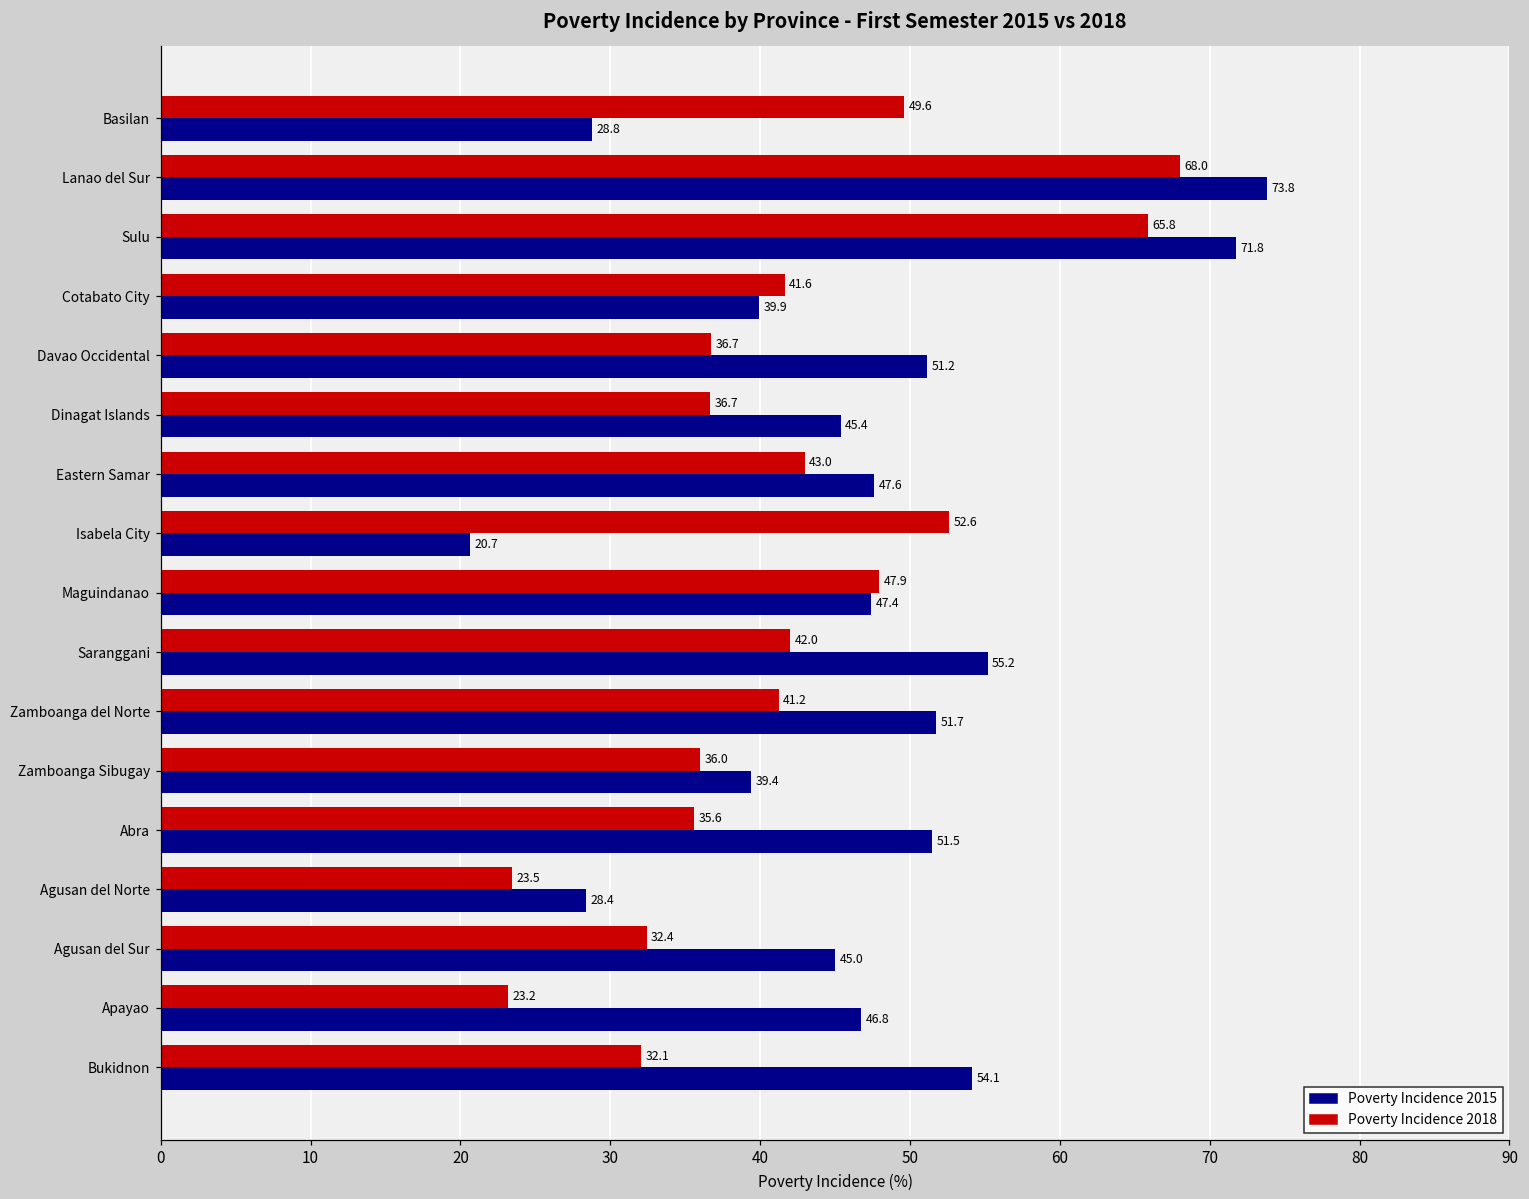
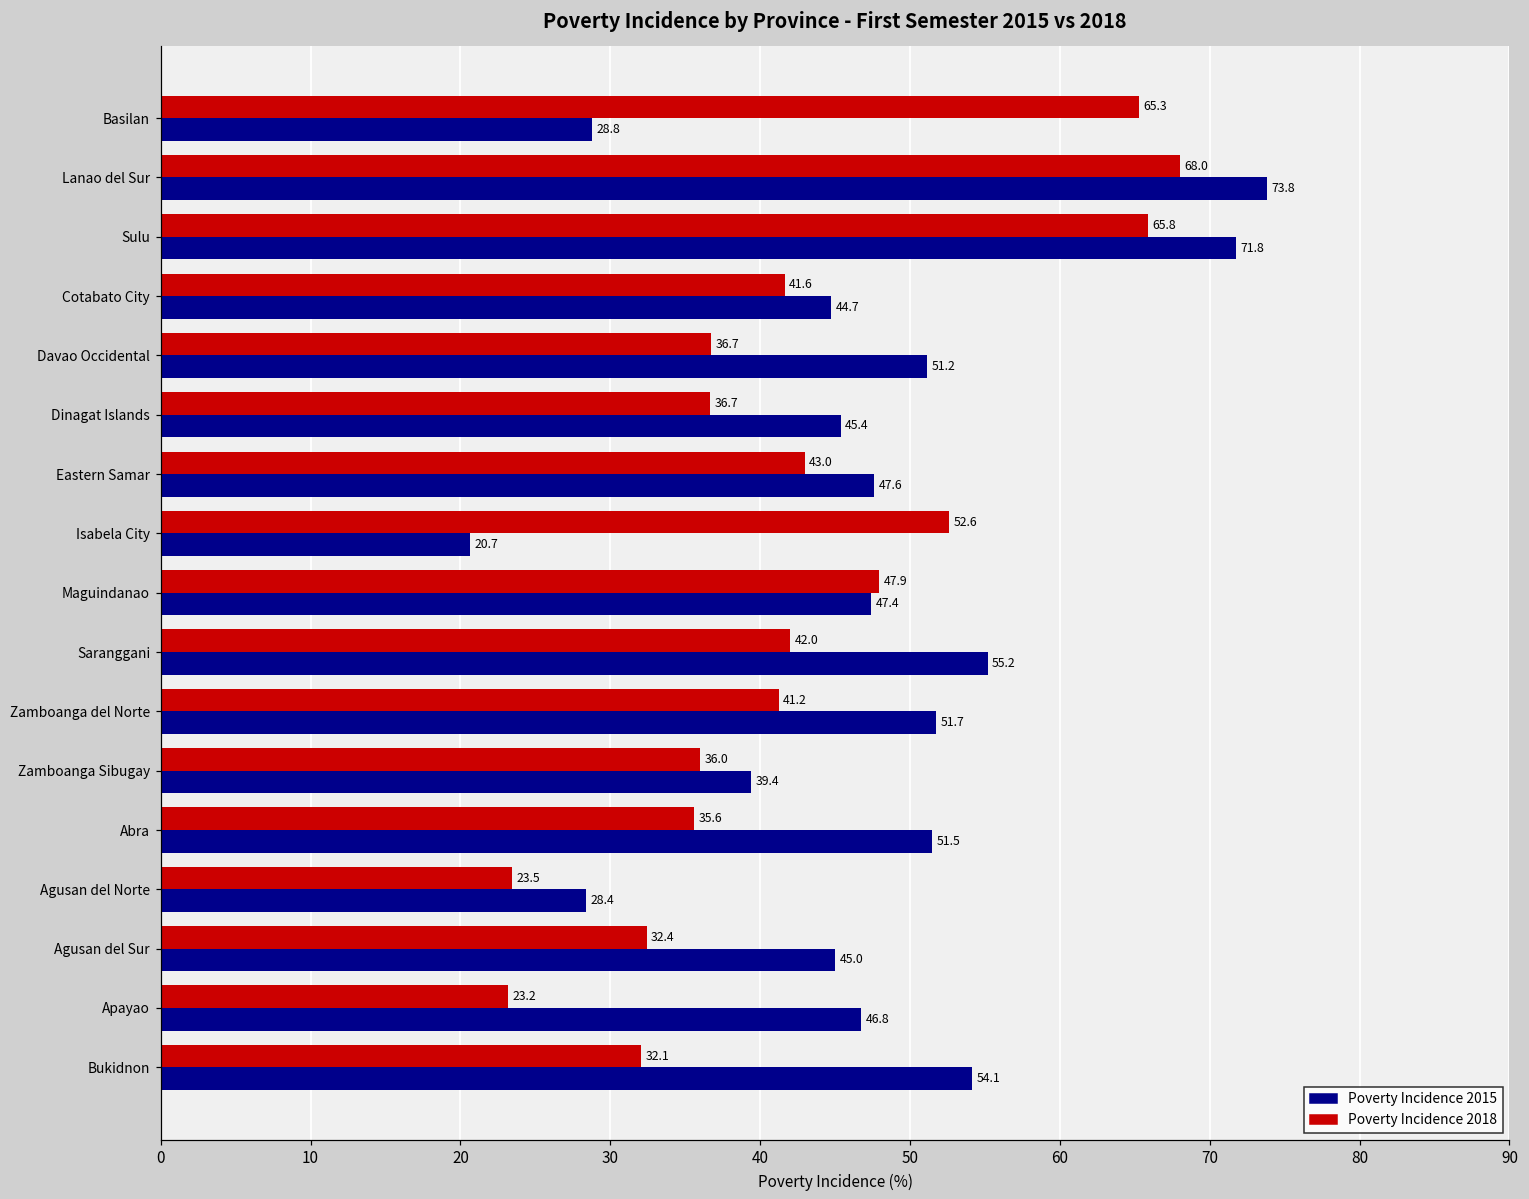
  {
    "Poverty Incidence 2015": {
      "Basilan": 28.8,
      "Lanao del Sur": 73.8,
      "Sulu": 71.8,
-     "Cotabato City": 39.9,
+     "Cotabato City": 44.7,
      "Davao Occidental": 51.2,
      "Dinagat Islands": 45.4,
      "Eastern Samar": 47.6,
      "Isabela City": 20.7,
      "Maguindanao": 47.4,
      "Saranggani": 55.2,
      "Zamboanga del Norte": 51.7,
      "Zamboanga Sibugay": 39.4,
      "Abra": 51.5,
      "Agusan del Norte": 28.4,
      "Agusan del Sur": 45.0,
      "Apayao": 46.8,
      "Bukidnon": 54.1
    },
    "Poverty Incidence 2018": {
-     "Basilan": 49.6,
+     "Basilan": 65.3,
      "Lanao del Sur": 68.0,
      "Sulu": 65.8,
      "Cotabato City": 41.6,
      "Davao Occidental": 36.7,
      "Dinagat Islands": 36.7,
      "Eastern Samar": 43.0,
      "Isabela City": 52.6,
      "Maguindanao": 47.9,
      "Saranggani": 42.0,
      "Zamboanga del Norte": 41.2,
      "Zamboanga Sibugay": 36.0,
      "Abra": 35.6,
      "Agusan del Norte": 23.5,
      "Agusan del Sur": 32.4,
      "Apayao": 23.2,
      "Bukidnon": 32.1
    }
  }
